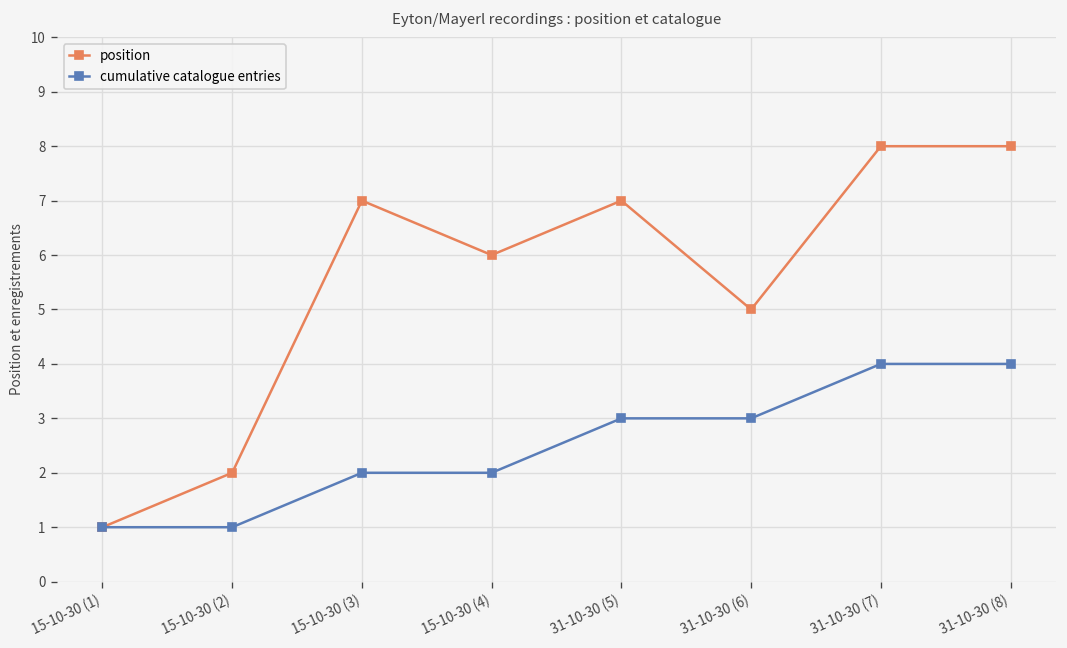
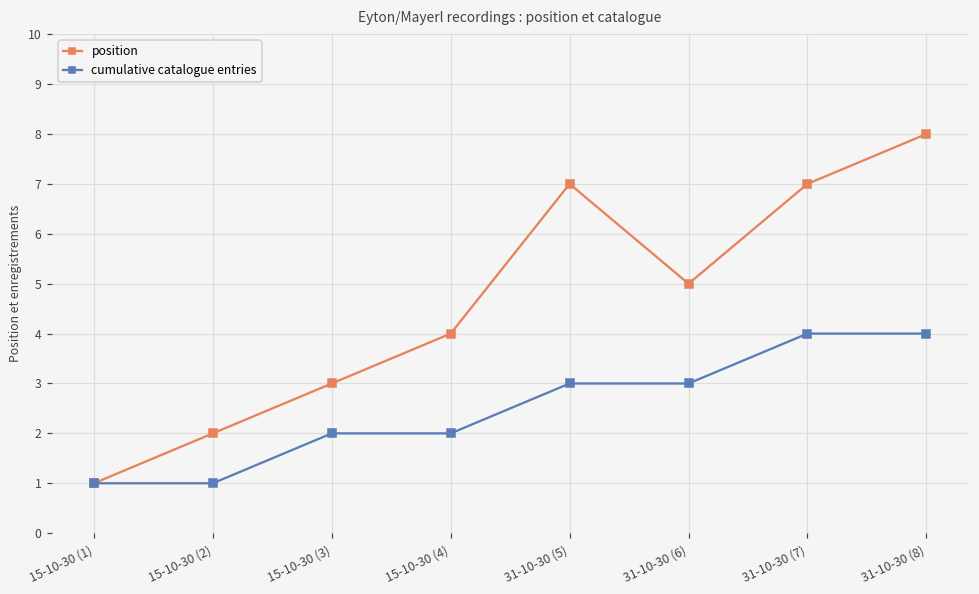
  {
    "position": {
      "15-10-30 (2)": 2,
-     "15-10-30 (3)": 7,
-     "15-10-30 (4)": 6,
+     "15-10-30 (3)": 3,
+     "15-10-30 (4)": 4,
      "31-10-30 (5)": 7,
      "31-10-30 (6)": 5,
-     "31-10-30 (7)": 8,
+     "31-10-30 (7)": 7,
      "31-10-30 (8)": 8
    },
    "cumulative catalogue entries": {
      "15-10-30 (2)": 1,
      "15-10-30 (3)": 2,
      "15-10-30 (4)": 2,
      "31-10-30 (5)": 3,
      "31-10-30 (6)": 3,
      "31-10-30 (7)": 4,
      "31-10-30 (8)": 4
    }
  }
